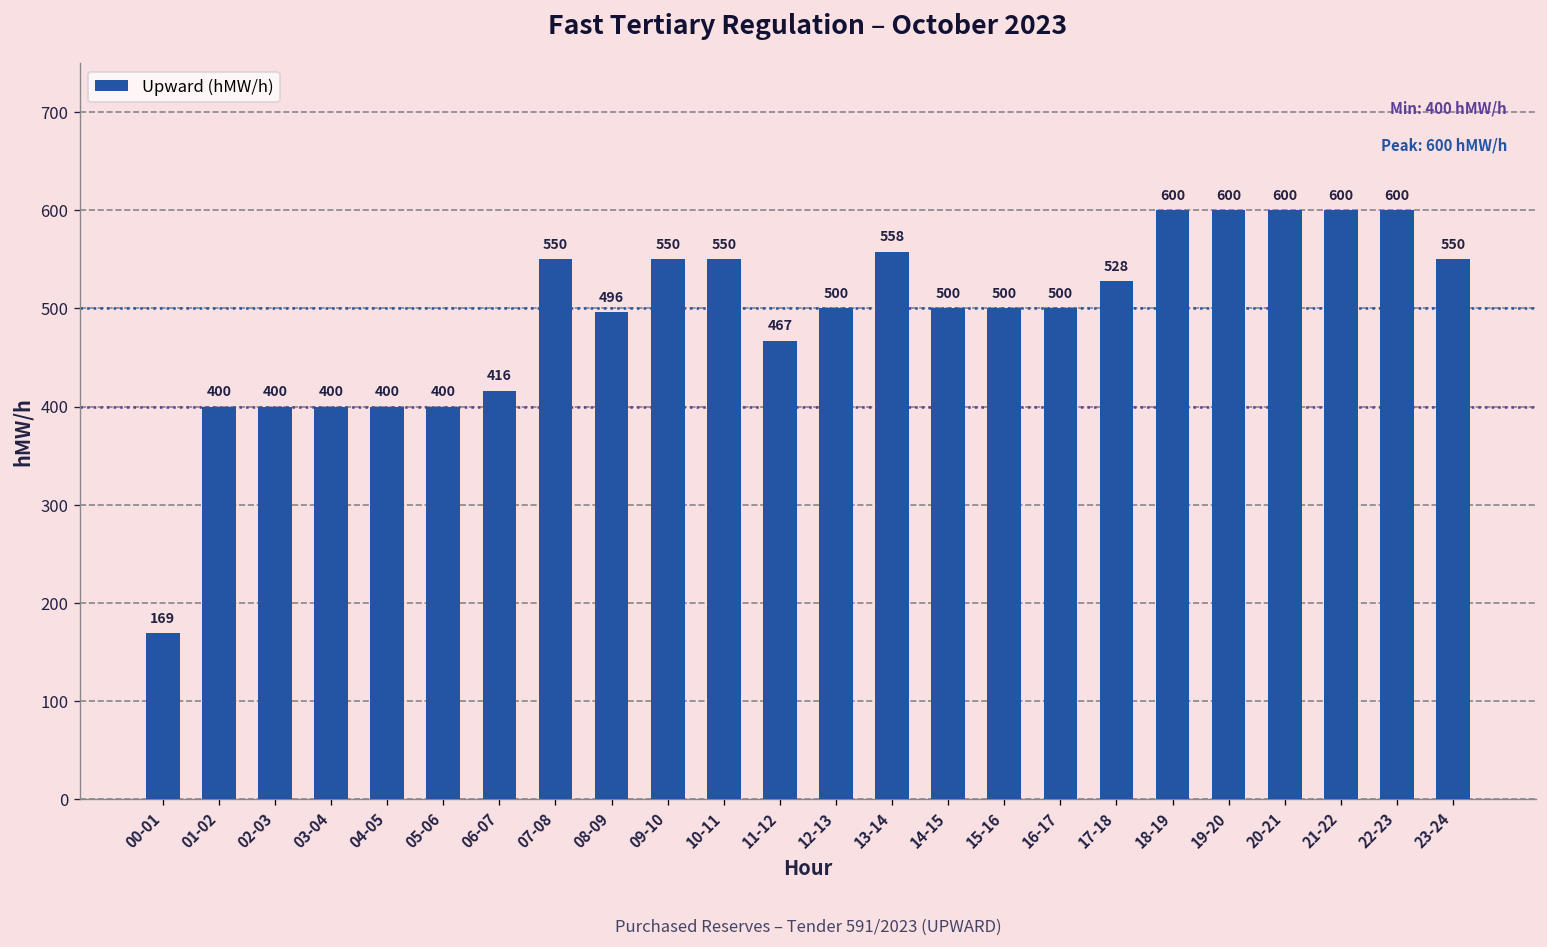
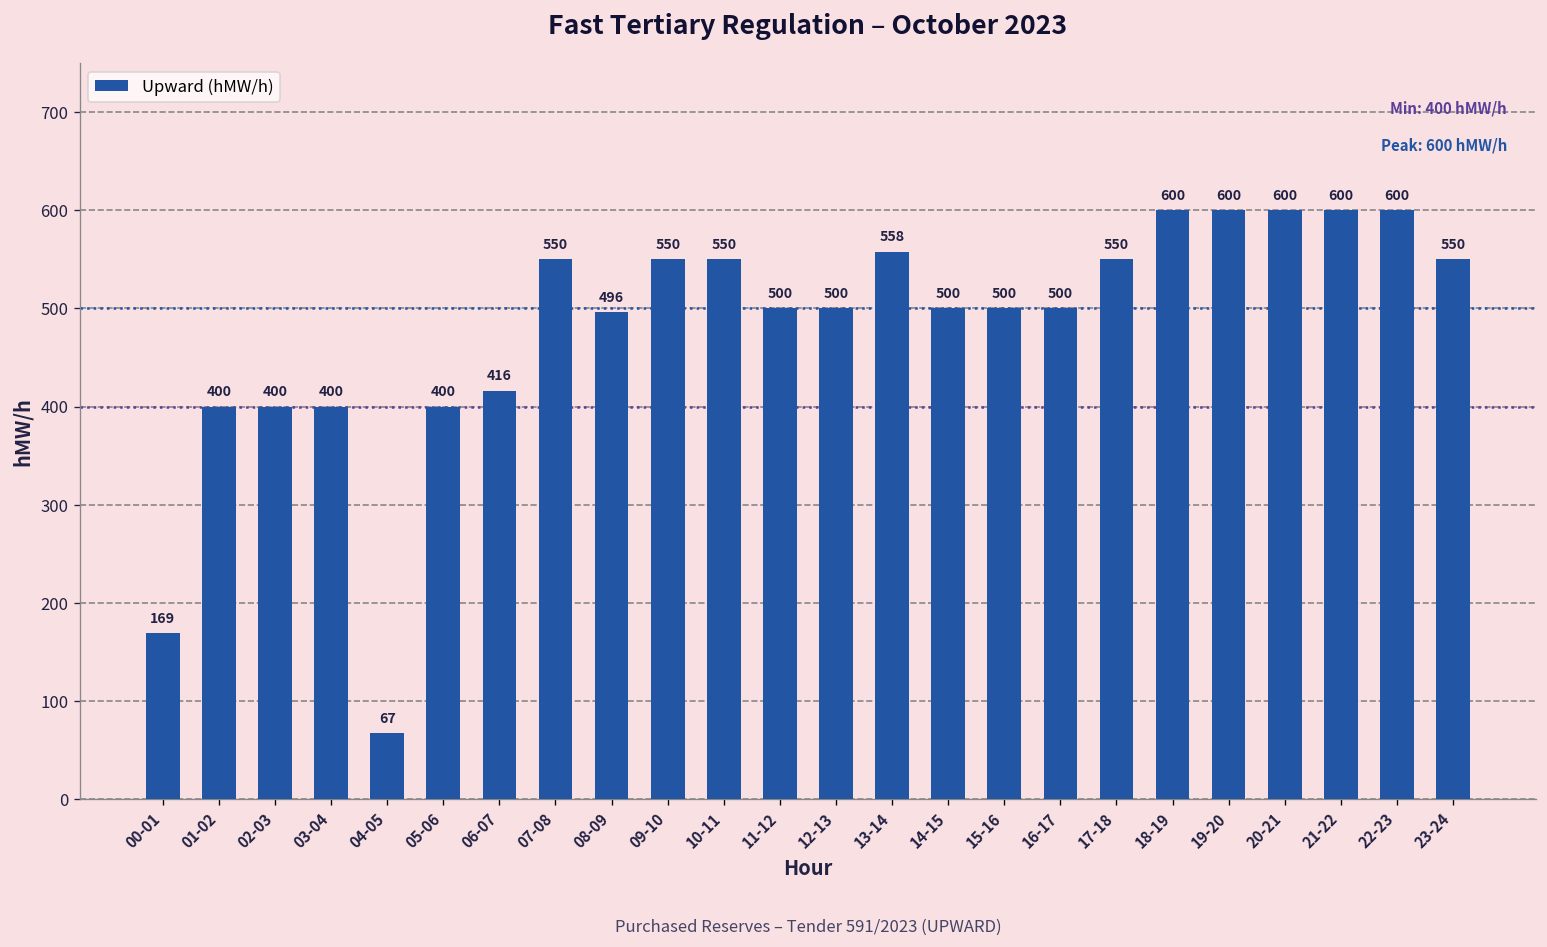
  {
    "00-01": 169,
    "01-02": 400,
    "02-03": 400,
    "03-04": 400,
-   "04-05": 400,
+   "04-05": 67,
    "05-06": 400,
    "06-07": 416,
    "07-08": 550,
    "08-09": 496,
    "09-10": 550,
    "10-11": 550,
-   "11-12": 467,
+   "11-12": 500,
    "12-13": 500,
    "13-14": 558,
    "14-15": 500,
    "15-16": 500,
    "16-17": 500,
-   "17-18": 528,
+   "17-18": 550,
    "18-19": 600,
    "19-20": 600,
    "20-21": 600,
    "21-22": 600,
    "22-23": 600,
    "23-24": 550
  }
